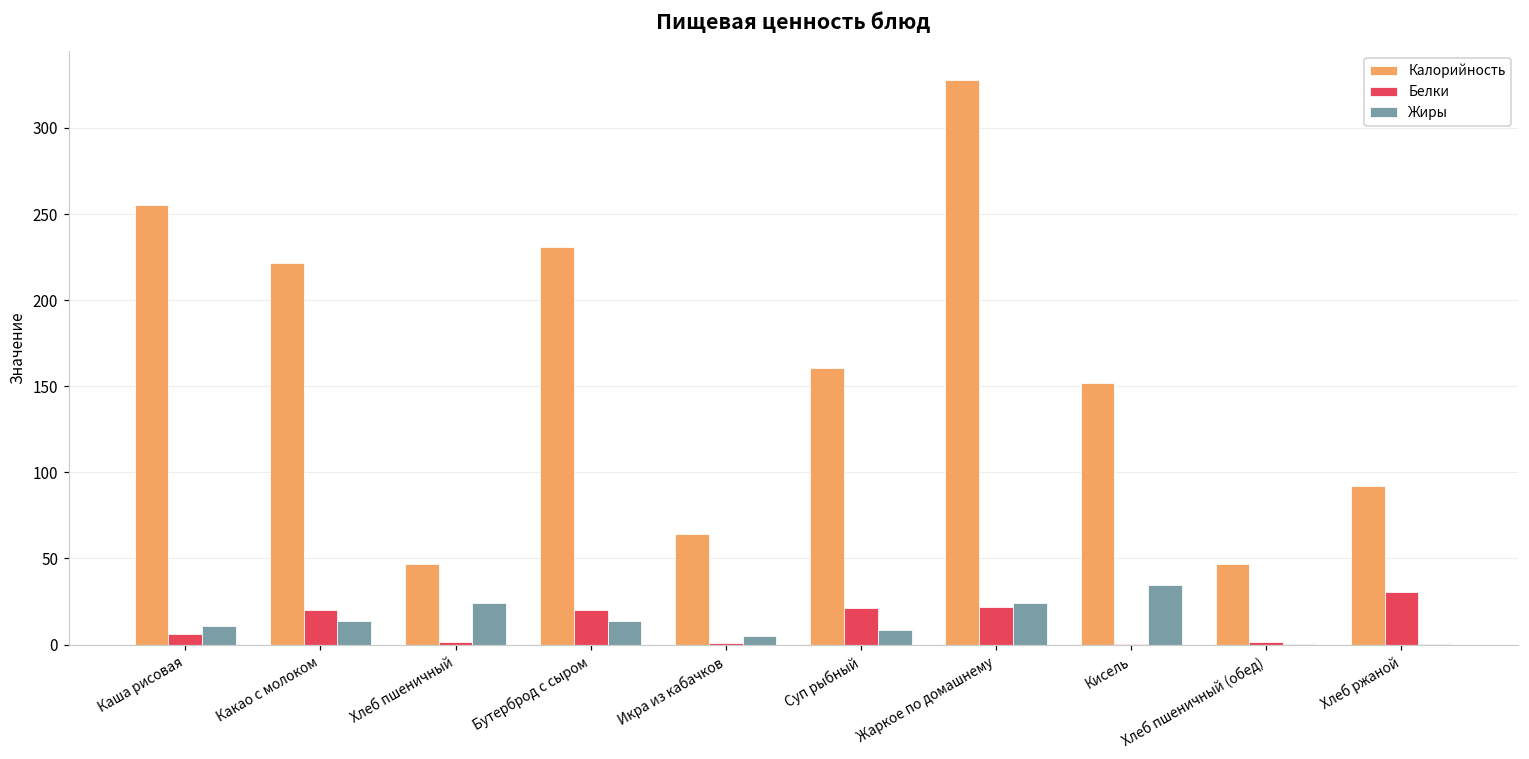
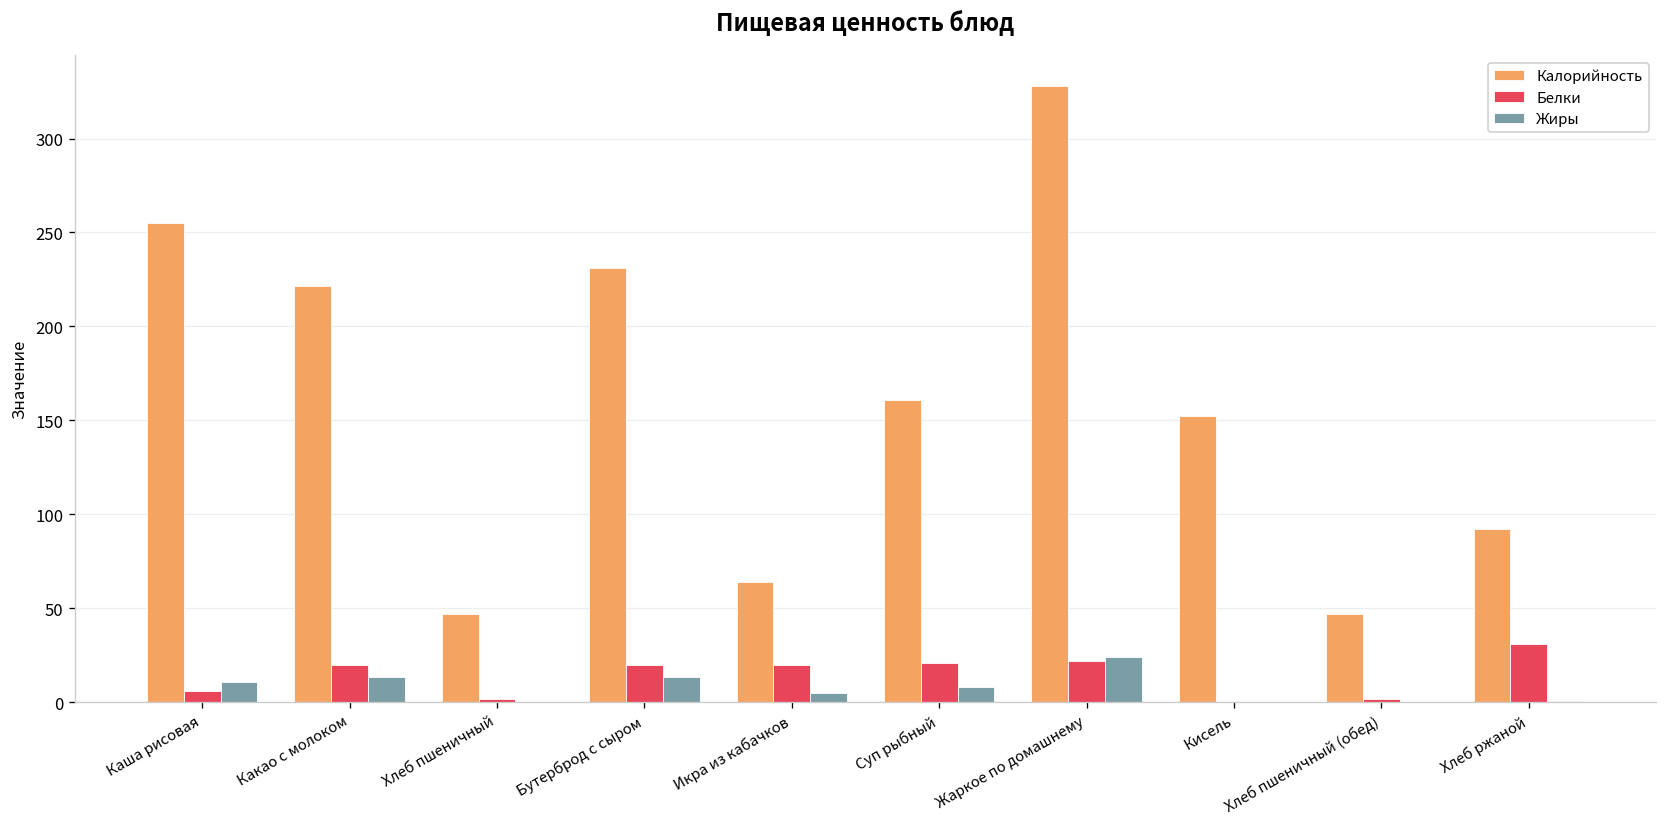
  {
    "Калорийность": {
      "Каша рисовая": 255,
      "Какао с молоком": 222,
      "Хлеб пшеничный": 47,
      "Бутерброд с сыром": 231,
      "Икра из кабачков": 64,
      "Суп рыбный": 161,
      "Жаркое по домашнему": 328,
      "Кисель": 152,
      "Хлеб пшеничный (обед)": 47,
      "Хлеб ржаной": 92
    },
    "Белки": {
      "Каша рисовая": 6,
      "Какао с молоком": 20,
      "Бутерброд с сыром": 20,
-     "Икра из кабачков": 1,
+     "Икра из кабачков": 20,
      "Суп рыбный": 21,
      "Жаркое по домашнему": 22,
      "Хлеб ржаной": 31
    },
    "Жиры": {
      "Каша рисовая": 11,
      "Какао с молоком": 14,
-     "Хлеб пшеничный": 24,
+     "Хлеб пшеничный": 0,
      "Бутерброд с сыром": 14,
      "Икра из кабачков": 5,
      "Суп рыбный": 8,
      "Жаркое по домашнему": 24,
-     "Кисель": 35
+     "Кисель": 0
    }
  }
